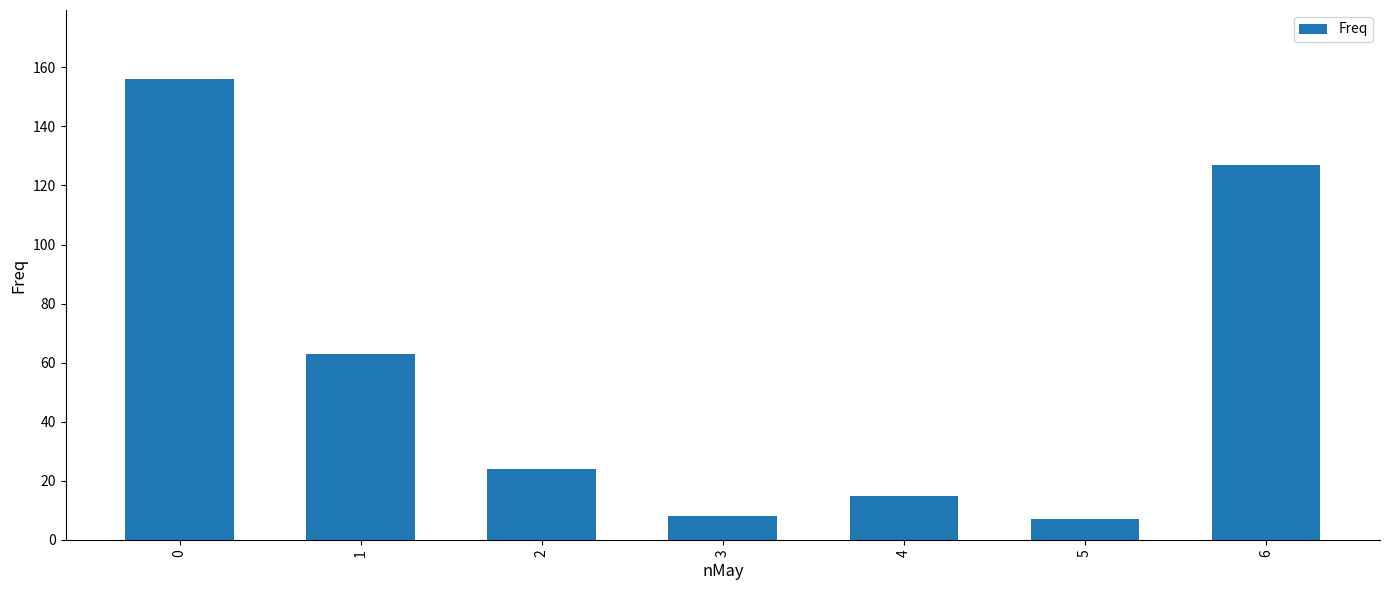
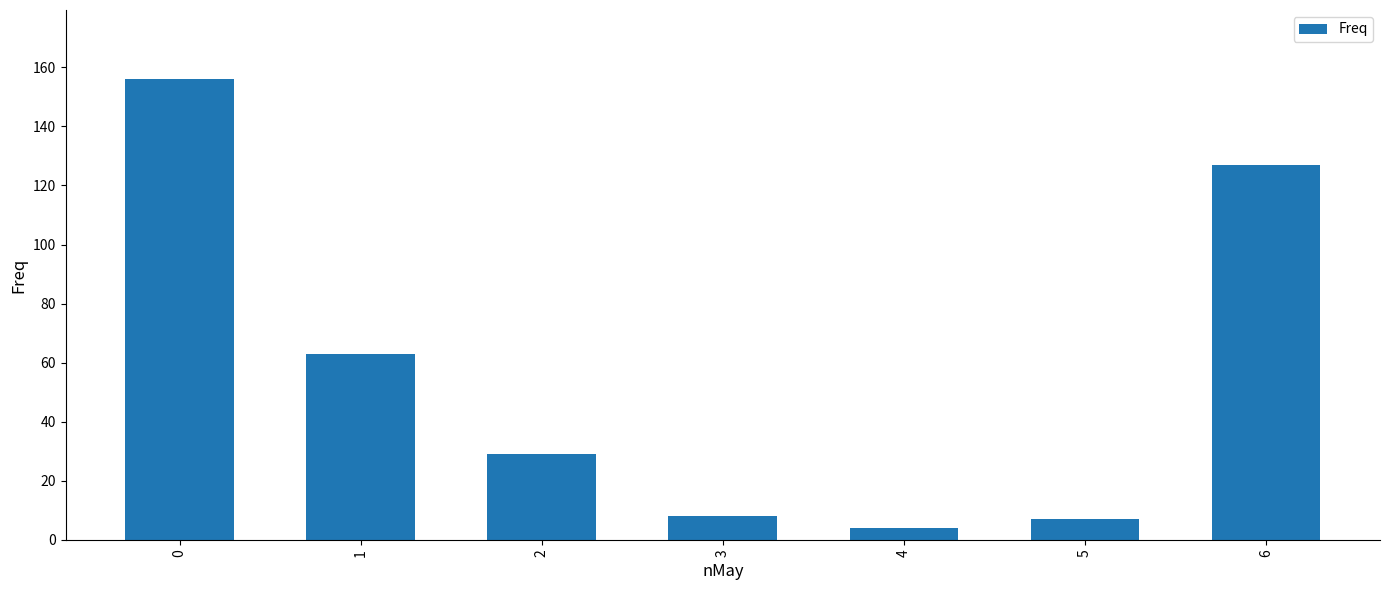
  {
    "0": 156,
    "1": 63,
-   "2": 24,
+   "2": 29,
    "3": 8,
-   "4": 15,
+   "4": 4,
    "5": 7,
    "6": 127
  }
